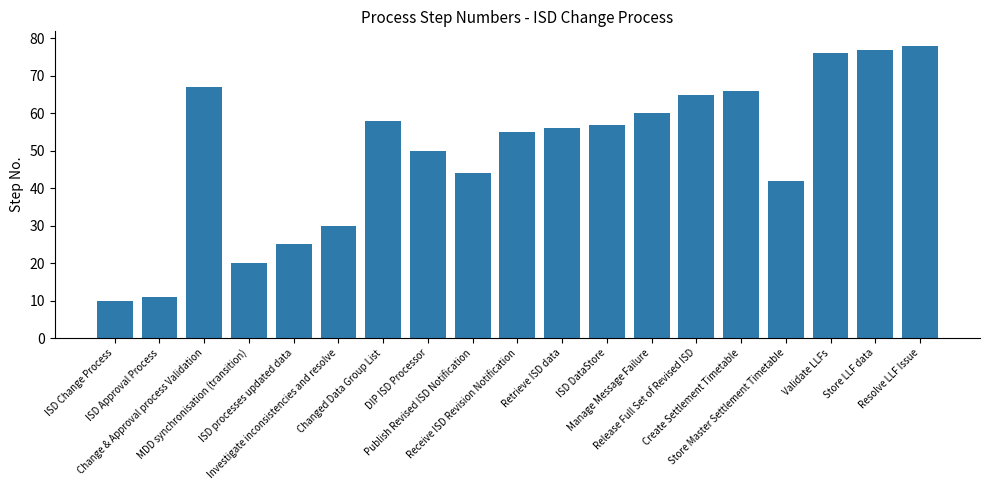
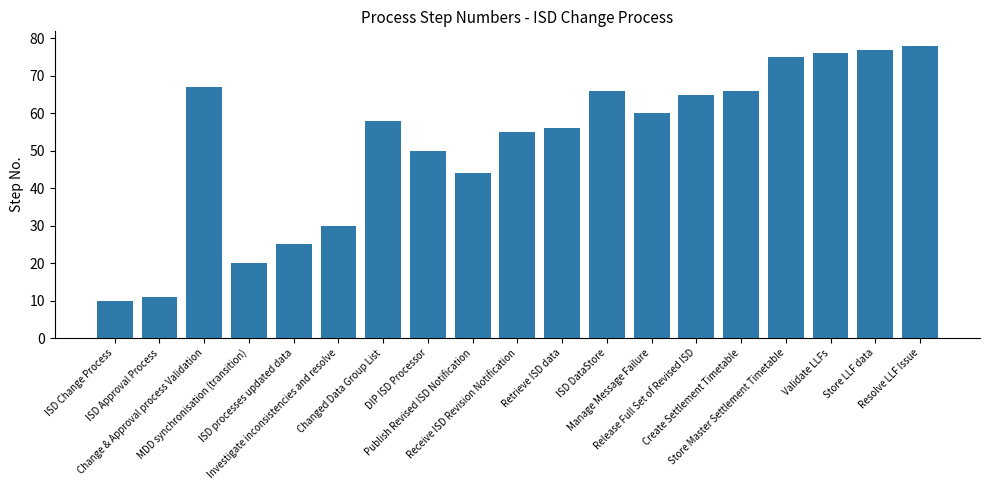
  {
    "ISD Change Process": 10,
    "ISD Approval Process": 11,
    "Change & Approval process Validation": 67,
    "MDD synchronisation (transition)": 20,
    "ISD processes updated data": 25,
    "Investigate inconsistencies and resolve": 30,
    "Changed Data Group List": 58,
    "DIP ISD Processor": 50,
    "Publish Revised ISD Notification": 44,
    "Receive ISD Revision Notification": 55,
    "Retrieve ISD data": 56,
-   "ISD DataStore": 57,
+   "ISD DataStore": 66,
    "Manage Message Failure": 60,
    "Release Full Set of Revised ISD": 65,
    "Create Settlement Timetable": 66,
-   "Store Master Settlement Timetable": 42,
+   "Store Master Settlement Timetable": 75,
    "Validate LLFs": 76,
    "Store LLF data": 77,
    "Resolve LLF Issue": 78
  }
